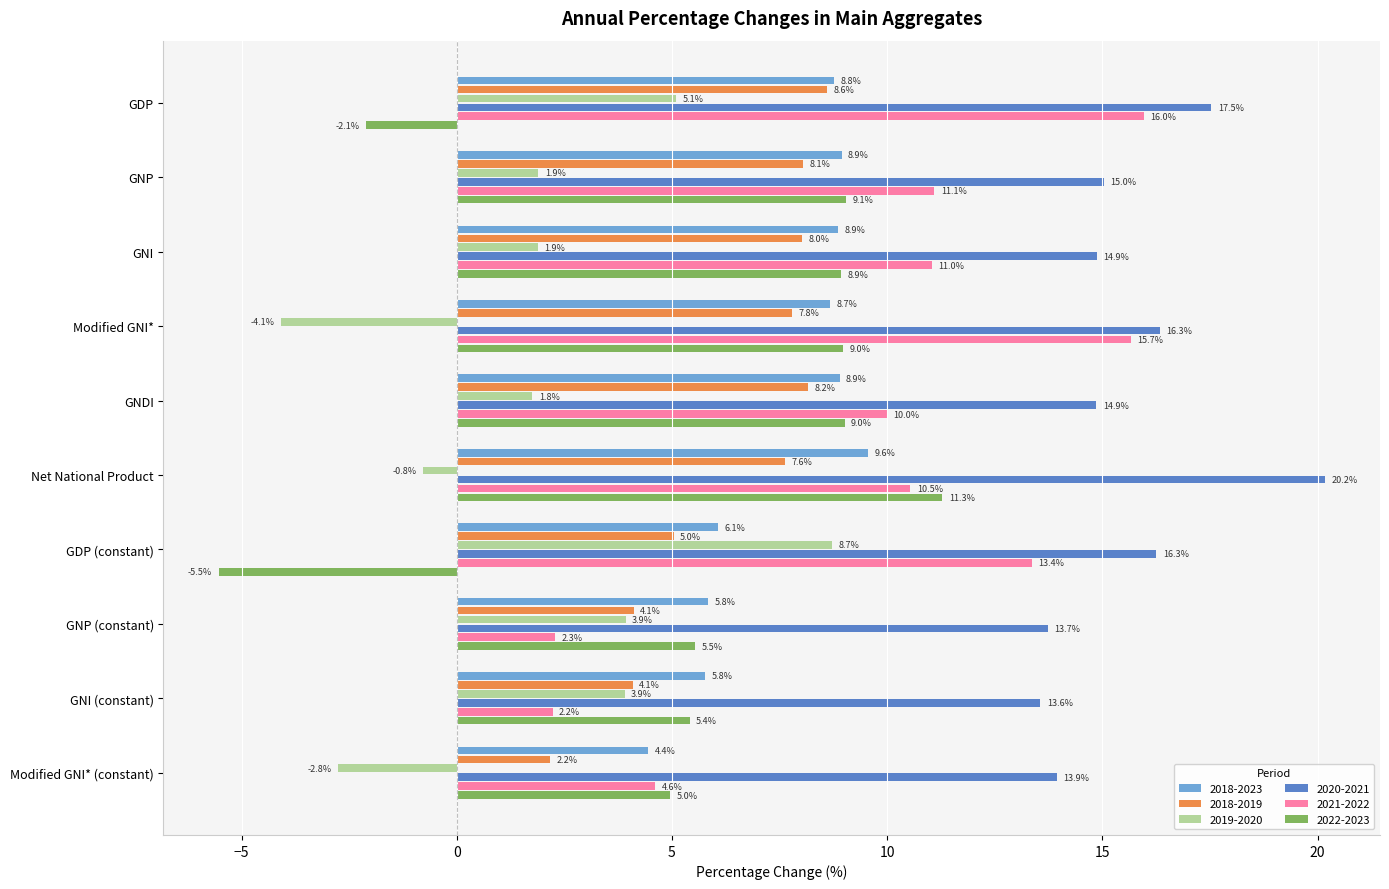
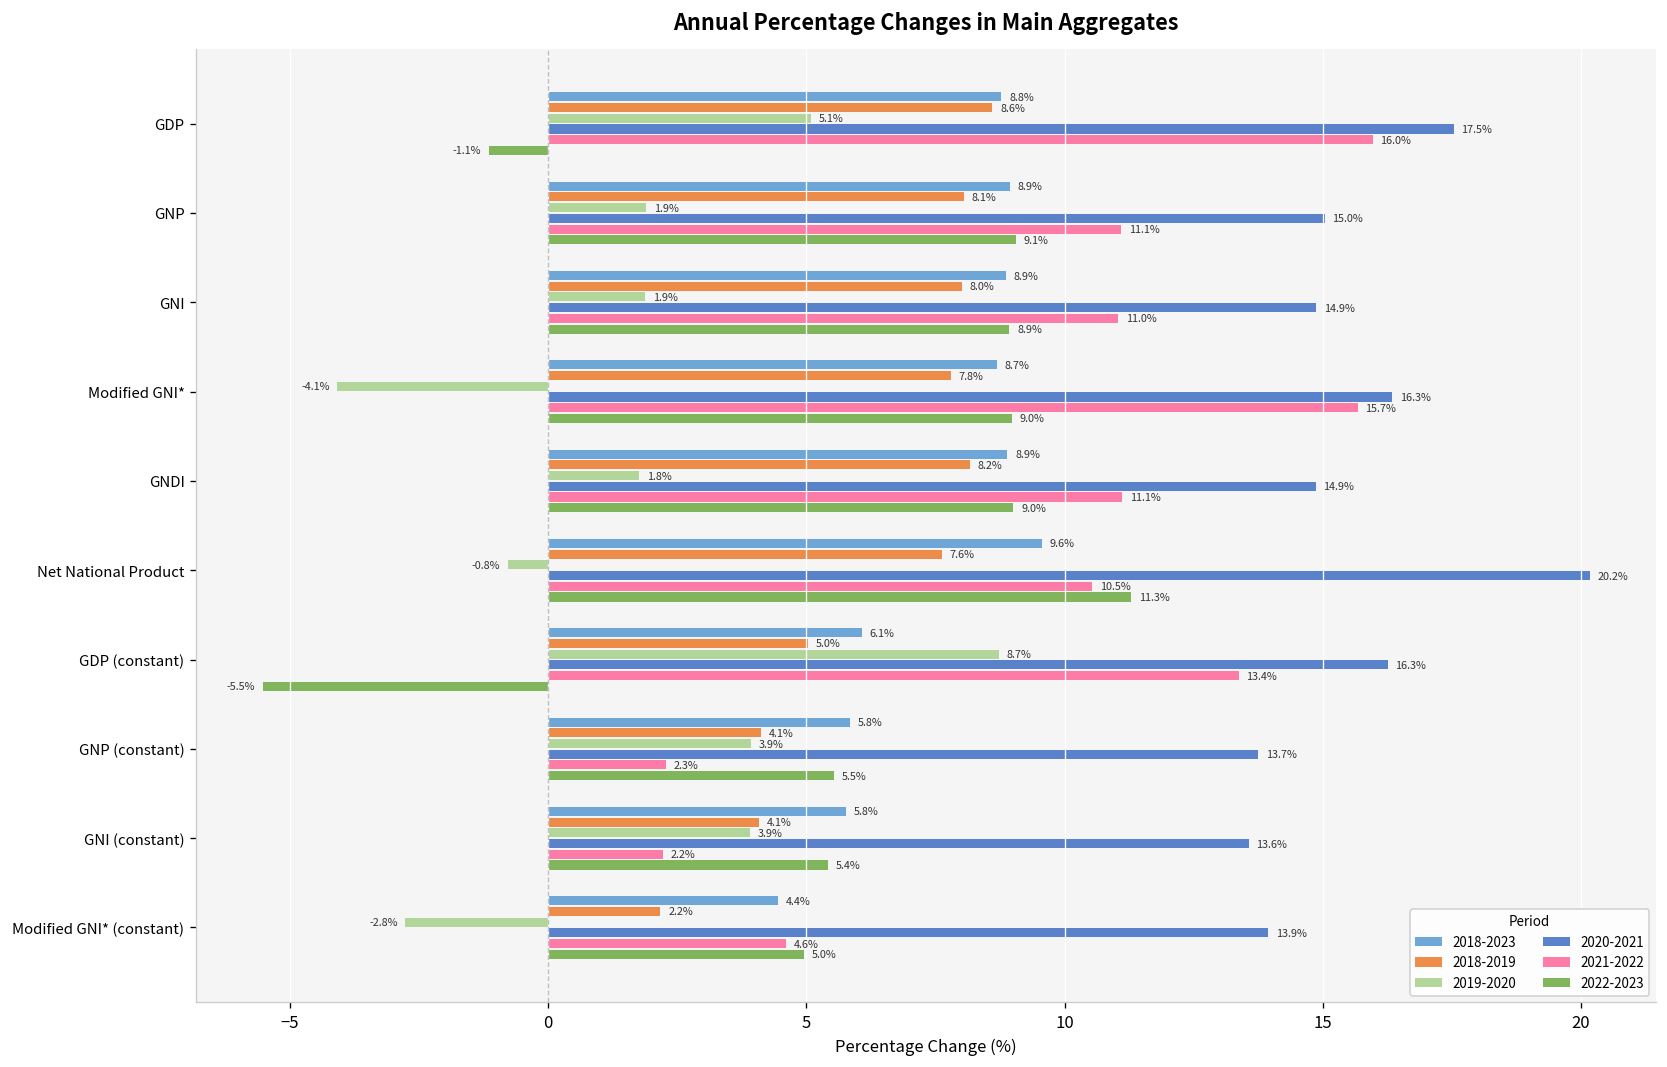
  {
    "2018-2019": {
      "GDP": "8.6%",
      "GNP": "8.1%",
      "GNI": "8.0%",
      "Modified GNI*": "7.8%",
      "GNDI": "8.2%",
      "Net National Product": "7.6%",
      "GDP (constant)": "5.0%",
      "GNP (constant)": "4.1%",
      "GNI (constant)": "4.1%",
      "Modified GNI* (constant)": "2.2%"
    },
    "2019-2020": {
      "GDP": "5.1%",
      "GNP": "1.9%",
      "GNI": "1.9%",
      "Modified GNI*": "-4.1%",
      "GNDI": "1.8%",
      "Net National Product": "-0.8%",
      "GDP (constant)": "8.7%",
      "GNP (constant)": "3.9%",
      "GNI (constant)": "3.9%",
      "Modified GNI* (constant)": "-2.8%"
    },
    "2021-2022": {
      "GDP": "16.0%",
      "GNP": "11.1%",
      "GNI": "11.0%",
      "Modified GNI*": "15.7%",
-     "GNDI": "10.0%",
+     "GNDI": "11.1%",
      "Net National Product": "10.5%",
      "GDP (constant)": "13.4%",
      "GNP (constant)": "2.3%",
      "GNI (constant)": "2.2%",
      "Modified GNI* (constant)": "4.6%"
    },
    "2022-2023": {
-     "GDP": "-2.1%",
+     "GDP": "-1.1%",
      "GNP": "9.1%",
      "GNI": "8.9%",
      "Modified GNI*": "9.0%",
      "GNDI": "9.0%",
      "Net National Product": "11.3%",
      "GDP (constant)": "-5.5%",
      "GNP (constant)": "5.5%",
      "GNI (constant)": "5.4%",
      "Modified GNI* (constant)": "5.0%"
    }
  }
